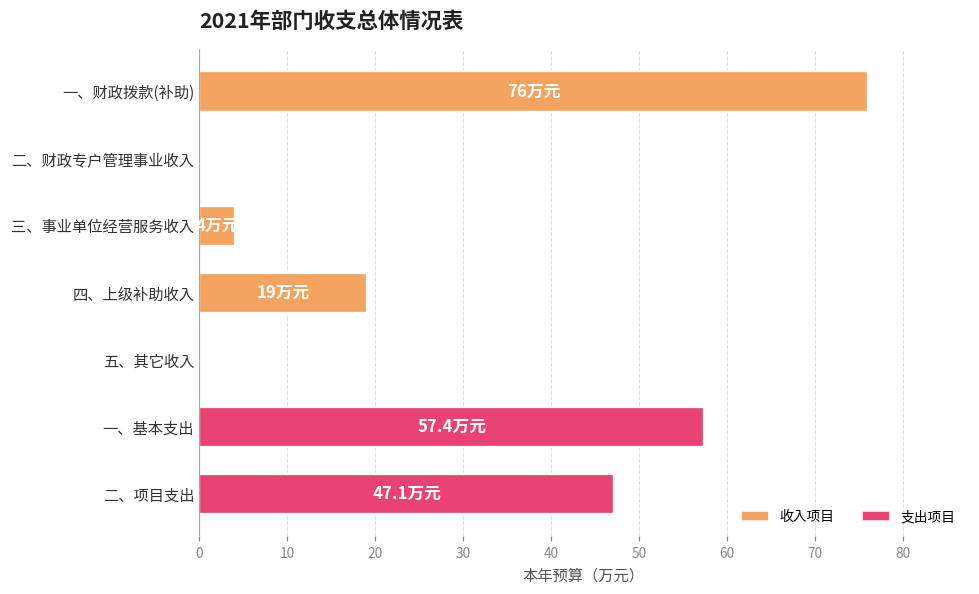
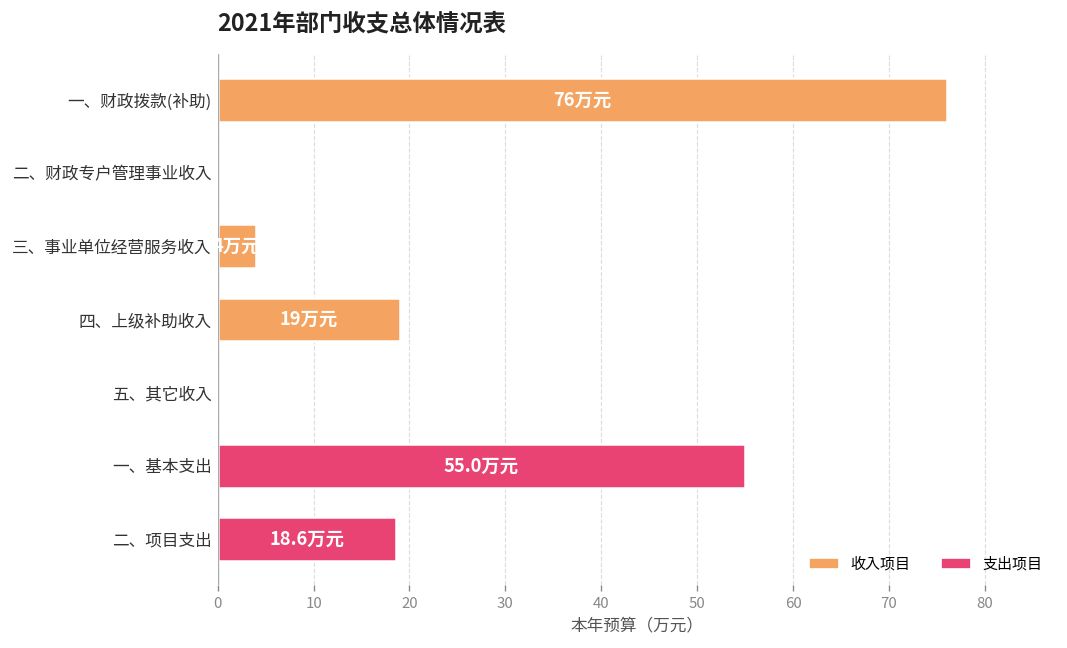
  {
    "一、财政拨款(补助)": 76,
    "三、事业单位经营服务收入": 4,
    "四、上级补助收入": 19,
-   "一、基本支出": 57.4,
-   "二、项目支出": 47.1
+   "一、基本支出": 55.0,
+   "二、项目支出": 18.6
  }
